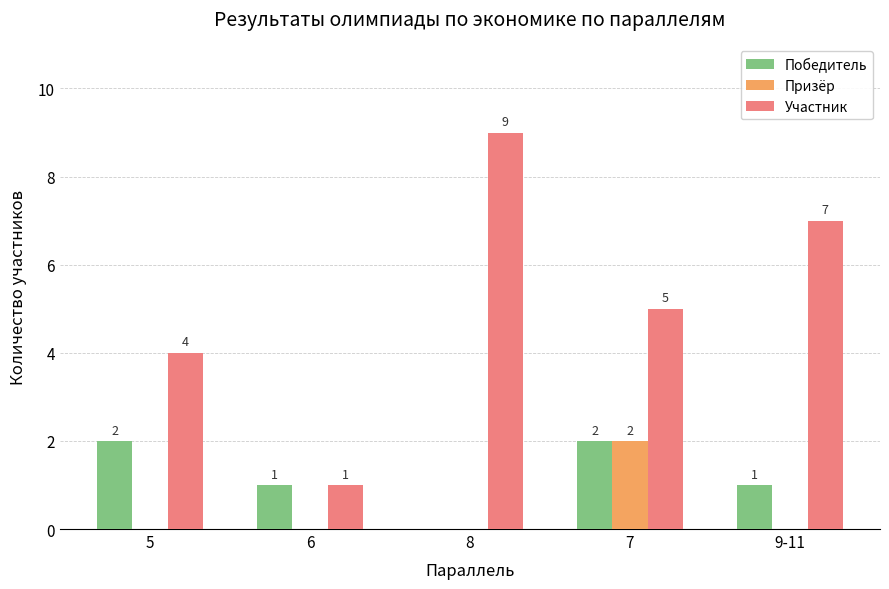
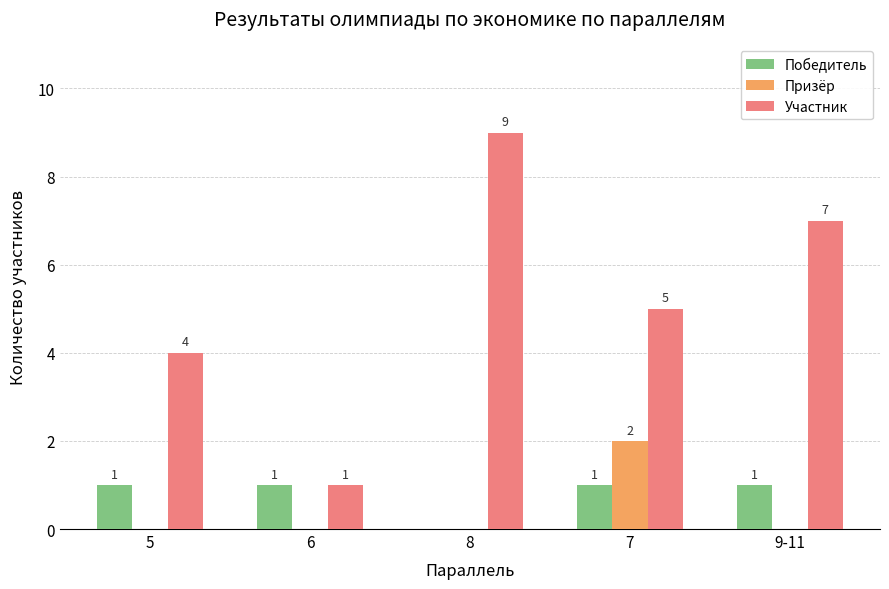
  {
    "Победитель": {
-     "5": 2,
+     "5": 1,
      "6": 1,
-     "7": 2,
+     "7": 1,
      "9-11": 1
    }
  }
